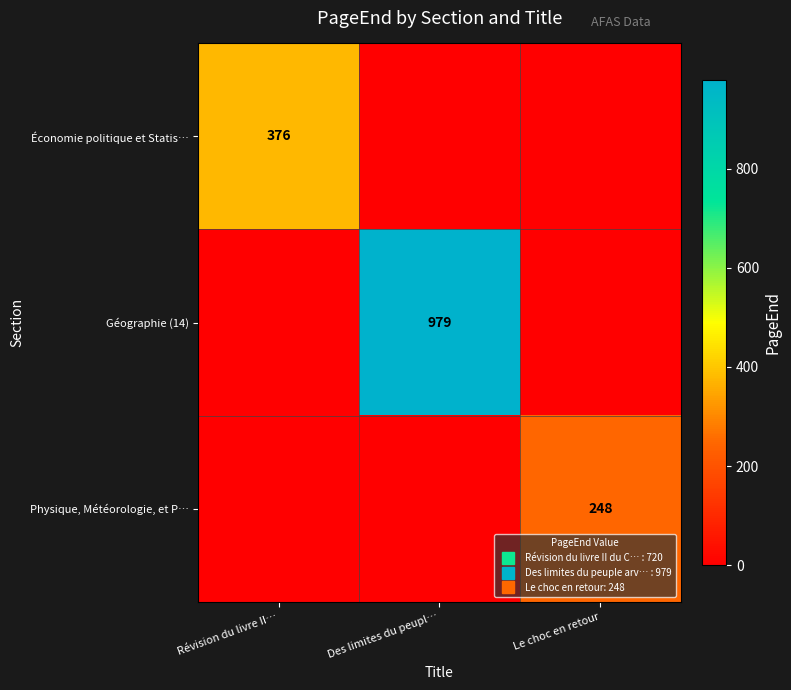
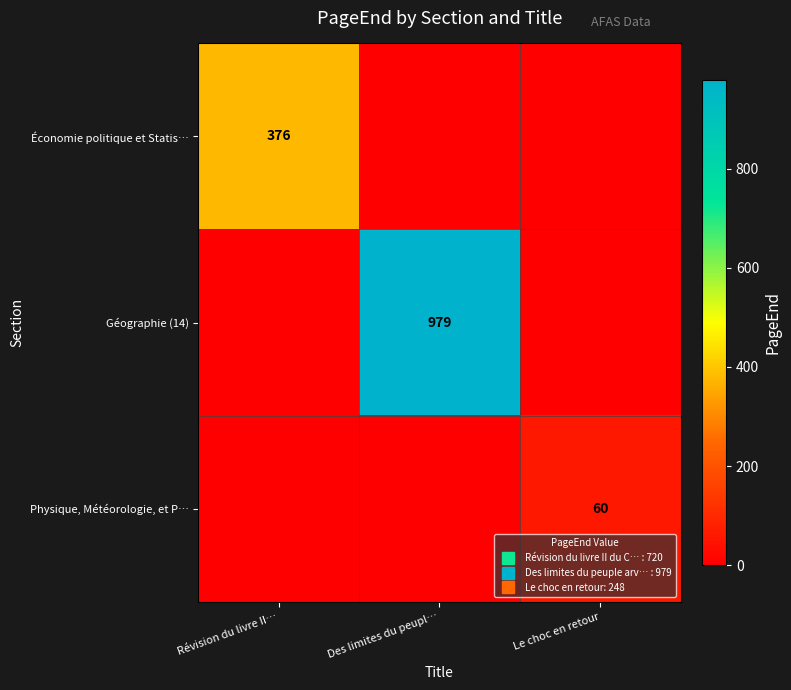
  {
    "Économie politique et Statis…": {
      "Révision du livre II…": 376
    },
    "Géographie (14)": {
      "Des limites du peupl…": 979
    },
    "Physique, Météorologie, et P…": {
-     "Le choc en retour": 248
+     "Le choc en retour": 60
    }
  }
